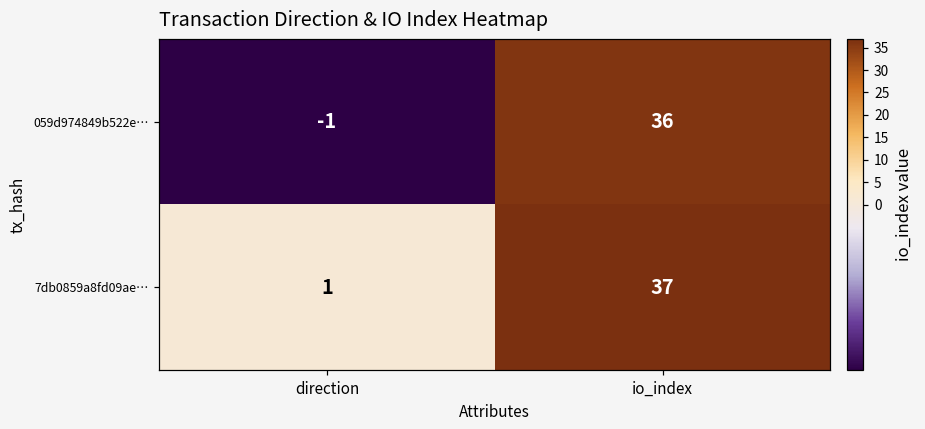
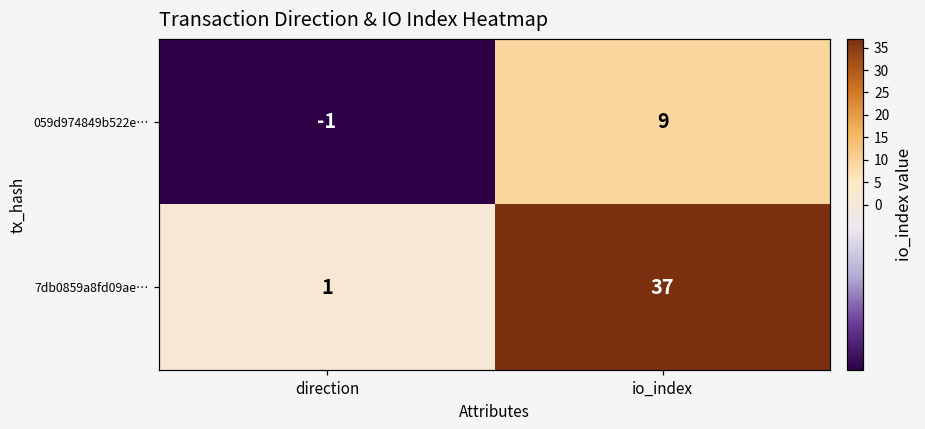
  {
    "059d974849b522e…": {
      "direction": -1,
-     "io_index": 36
+     "io_index": 9
    },
    "7db0859a8fd09ae…": {
      "direction": 1,
      "io_index": 37
    }
  }
